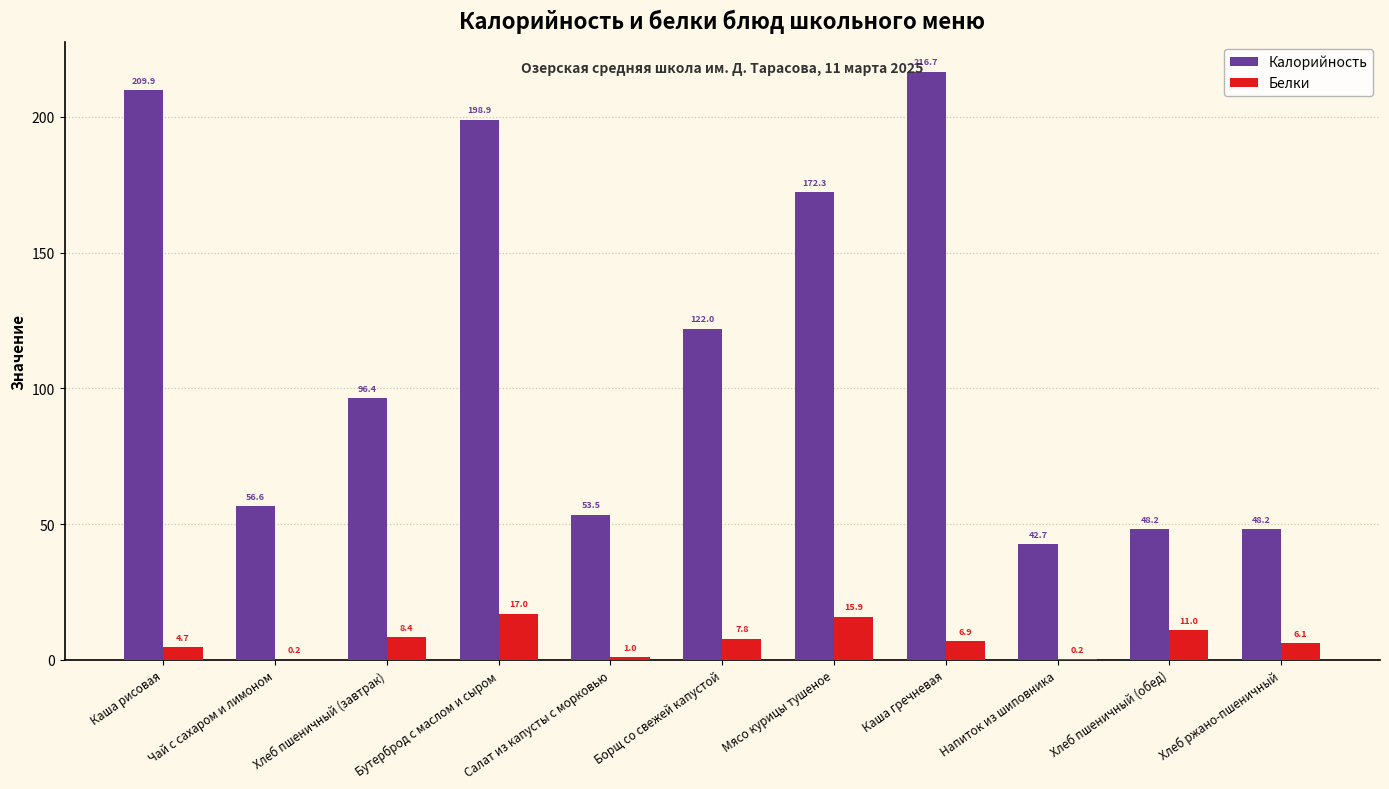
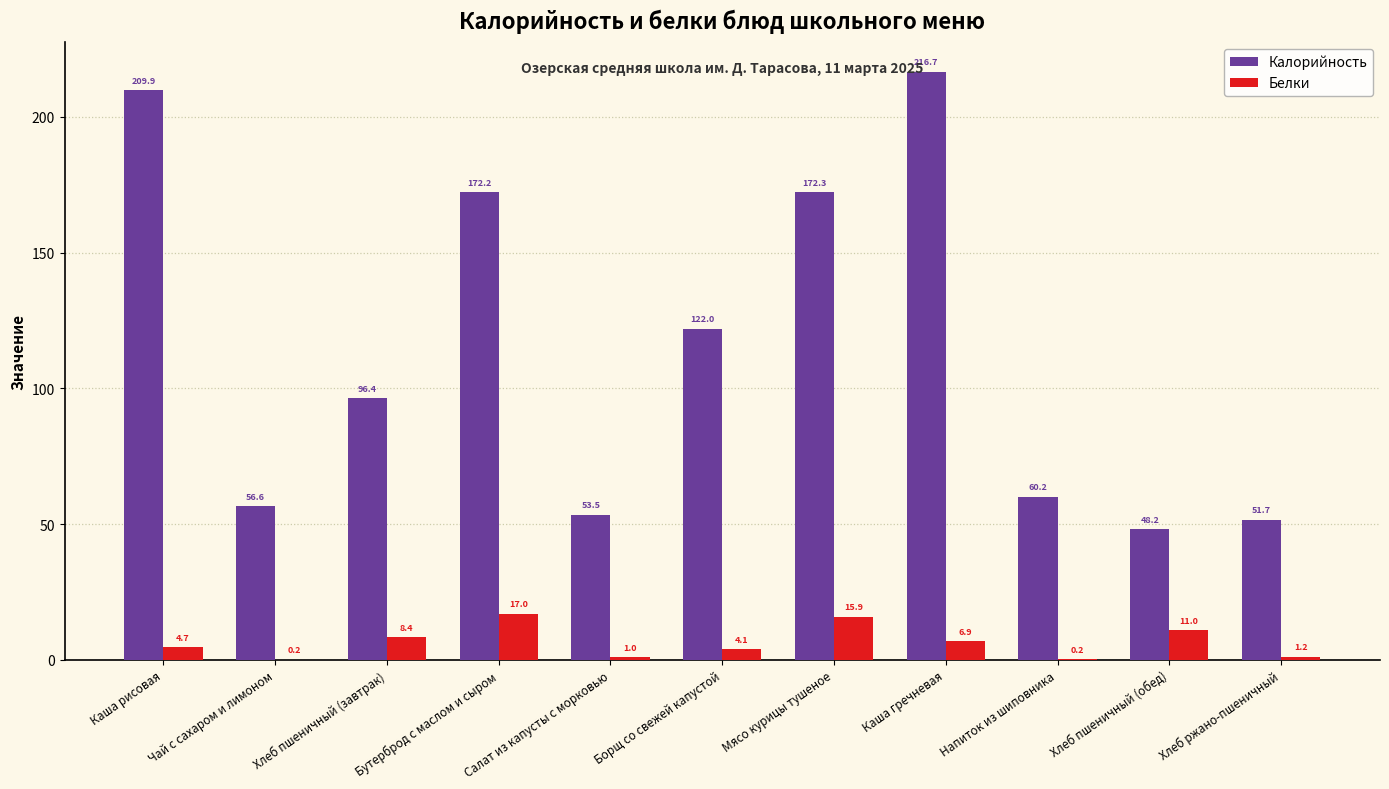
  {
    "Калорийность": {
      "Каша рисовая": 209.9,
      "Чай с сахаром и лимоном": 56.6,
      "Хлеб пшеничный (завтрак)": 96.4,
-     "Бутерброд с маслом и сыром": 198.9,
+     "Бутерброд с маслом и сыром": 172.2,
      "Салат из капусты с морковью": 53.5,
      "Борщ со свежей капустой": 122.0,
      "Мясо курицы тушеное": 172.3,
-     "Напиток из шиповника": 42.7,
+     "Напиток из шиповника": 60.2,
      "Хлеб пшеничный (обед)": 48.2,
-     "Хлеб ржано-пшеничный": 48.2
+     "Хлеб ржано-пшеничный": 51.7
    },
    "Белки": {
      "Каша рисовая": 4.7,
      "Чай с сахаром и лимоном": 0.2,
      "Хлеб пшеничный (завтрак)": 8.4,
      "Бутерброд с маслом и сыром": 17.0,
      "Салат из капусты с морковью": 1.0,
-     "Борщ со свежей капустой": 7.8,
+     "Борщ со свежей капустой": 4.1,
      "Мясо курицы тушеное": 15.9,
      "Каша гречневая": 6.9,
      "Напиток из шиповника": 0.2,
      "Хлеб пшеничный (обед)": 11.0,
-     "Хлеб ржано-пшеничный": 6.1
+     "Хлеб ржано-пшеничный": 1.2
    }
  }
